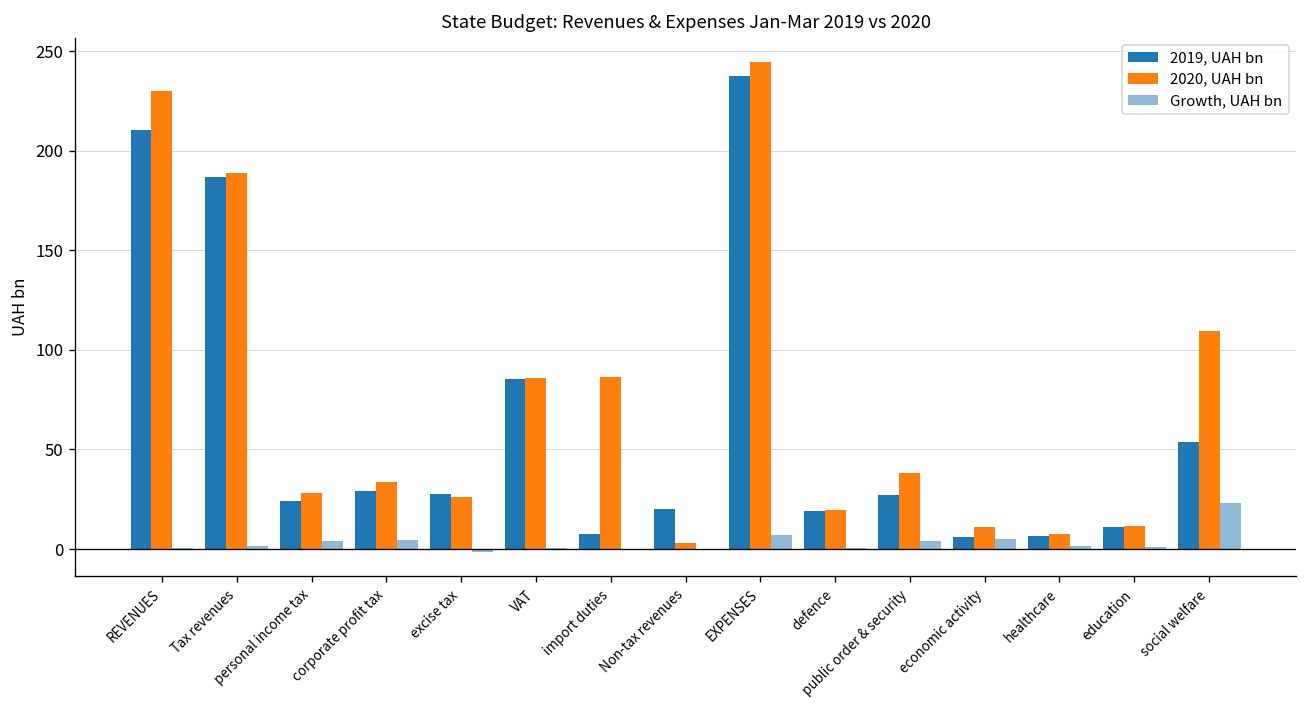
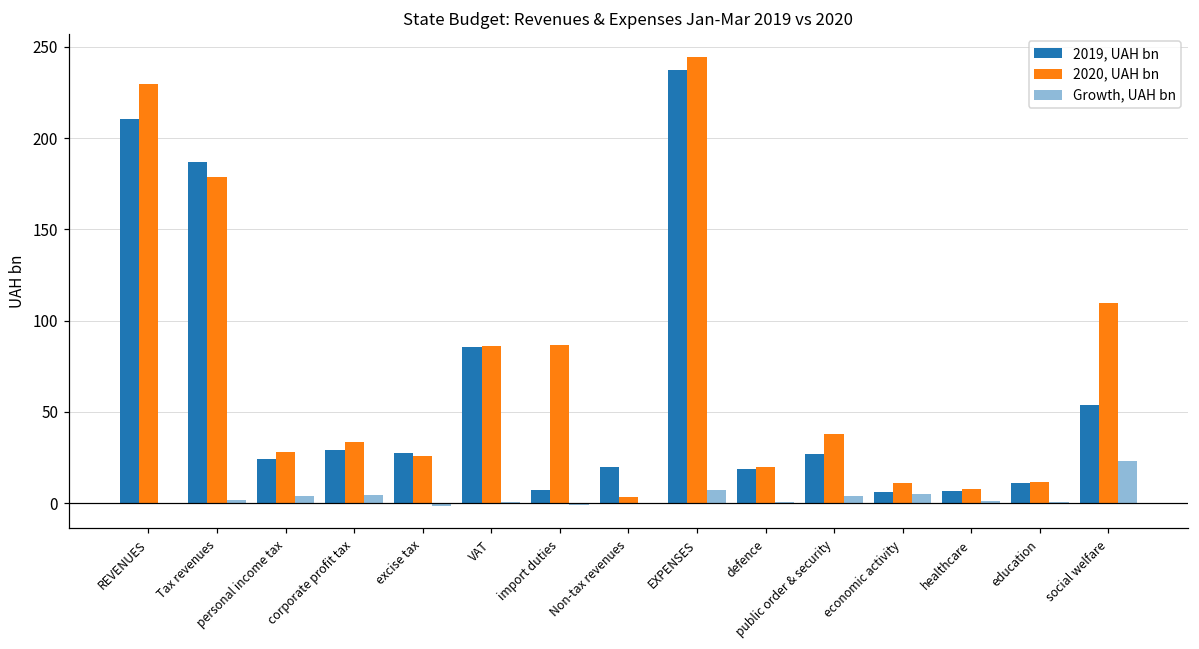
  {
    "2020, UAH bn": {
      "REVENUES": 230,
-     "Tax revenues": 189,
+     "Tax revenues": 179,
      "personal income tax": 28,
      "corporate profit tax": 34,
      "excise tax": 26,
      "VAT": 86,
      "import duties": 87,
      "Non-tax revenues": 3,
      "EXPENSES": 244,
      "defence": 20,
      "public order & security": 38,
      "economic activity": 11,
      "healthcare": 8,
      "education": 12,
      "social welfare": 110
    }
  }
